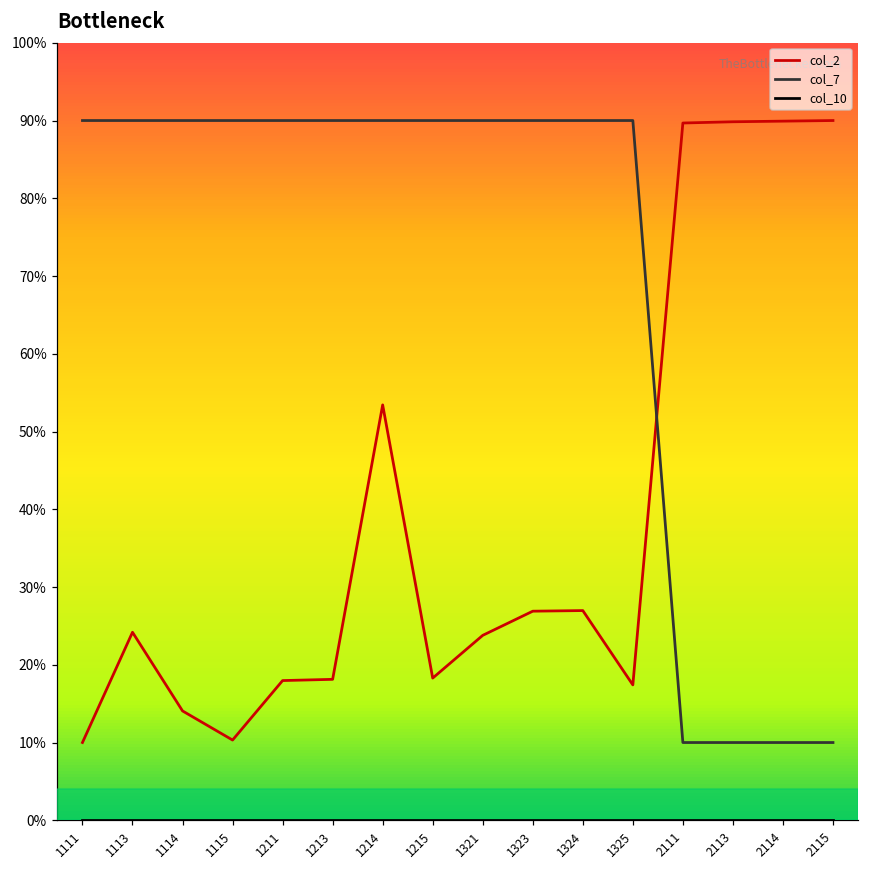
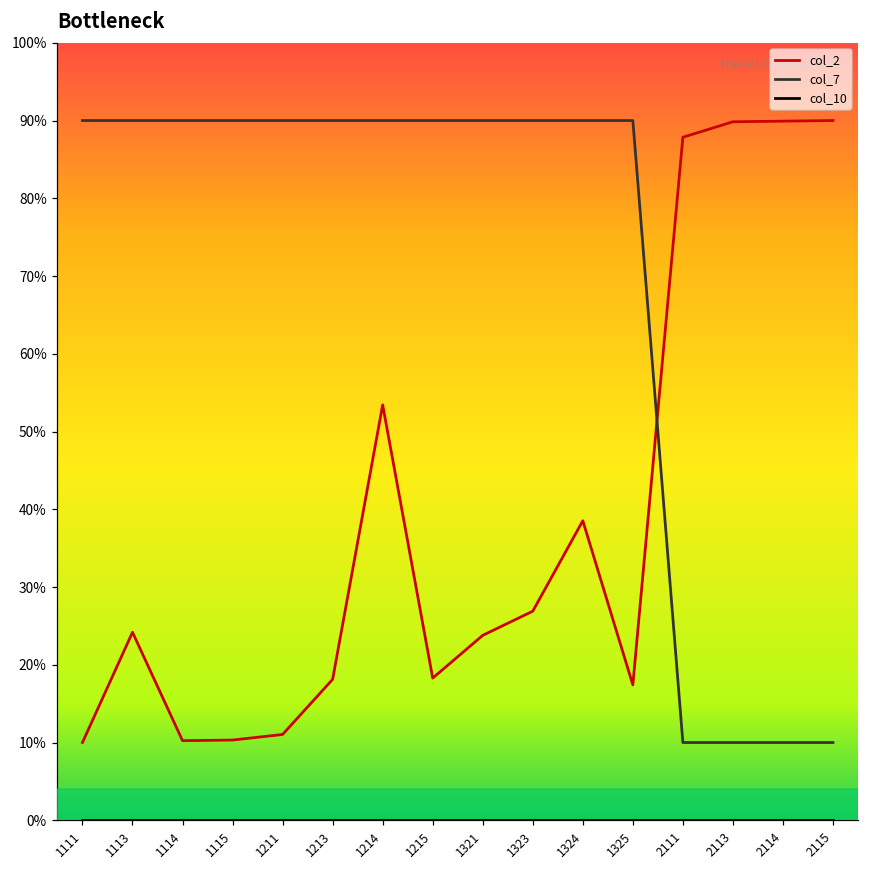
  {
    "col_2": {
      "1111": "10%",
      "1113": "24%",
-     "1114": "14%",
+     "1114": "10%",
      "1115": "10%",
-     "1211": "18%",
+     "1211": "11%",
      "1213": "18%",
      "1214": "53%",
      "1215": "18%",
      "1321": "24%",
      "1323": "27%",
-     "1324": "27%",
+     "1324": "39%",
      "1325": "17%",
-     "2111": "90%",
+     "2111": "88%",
      "2113": "90%",
      "2114": "90%",
      "2115": "90%"
    },
    "col_7": {
      "1111": "90%",
      "1113": "90%",
      "1114": "90%",
      "1115": "90%",
      "1211": "90%",
      "1213": "90%",
      "1214": "90%",
      "1215": "90%",
      "1321": "90%",
      "1323": "90%",
      "1324": "90%",
      "1325": "90%",
      "2111": "10%",
      "2113": "10%",
      "2114": "10%",
      "2115": "10%"
    }
  }
